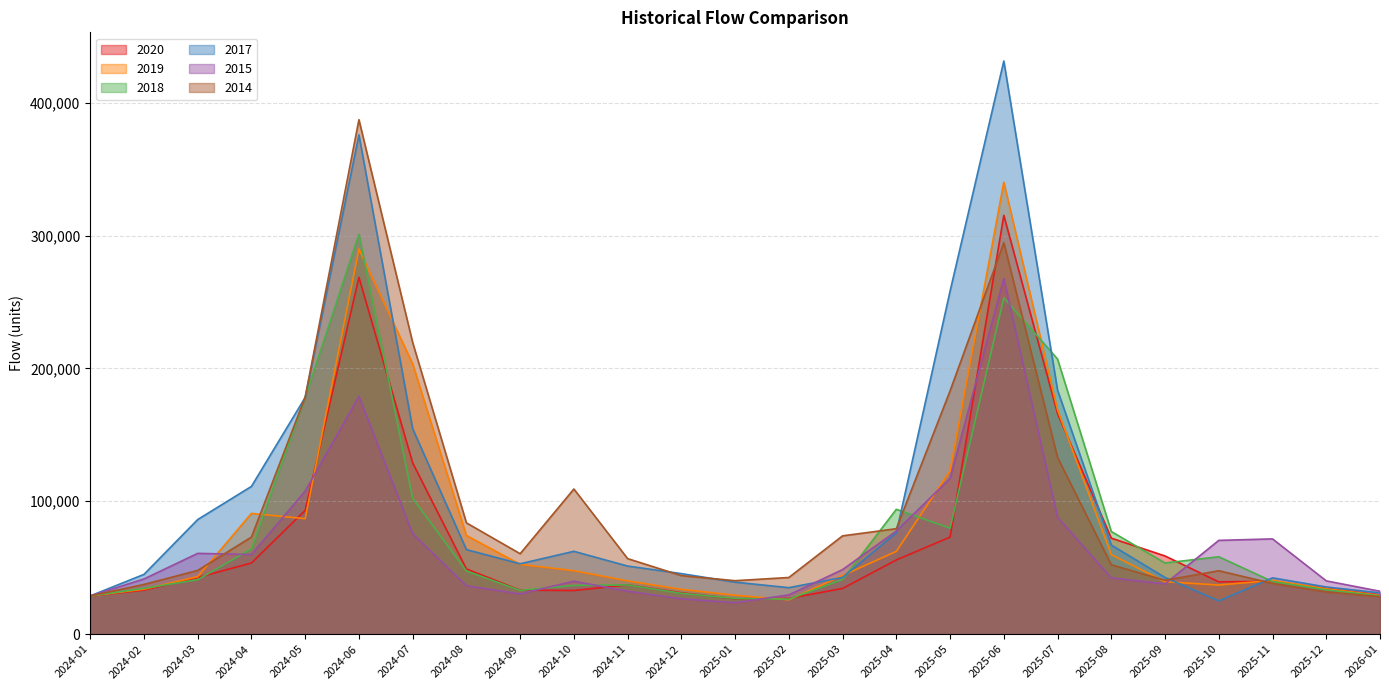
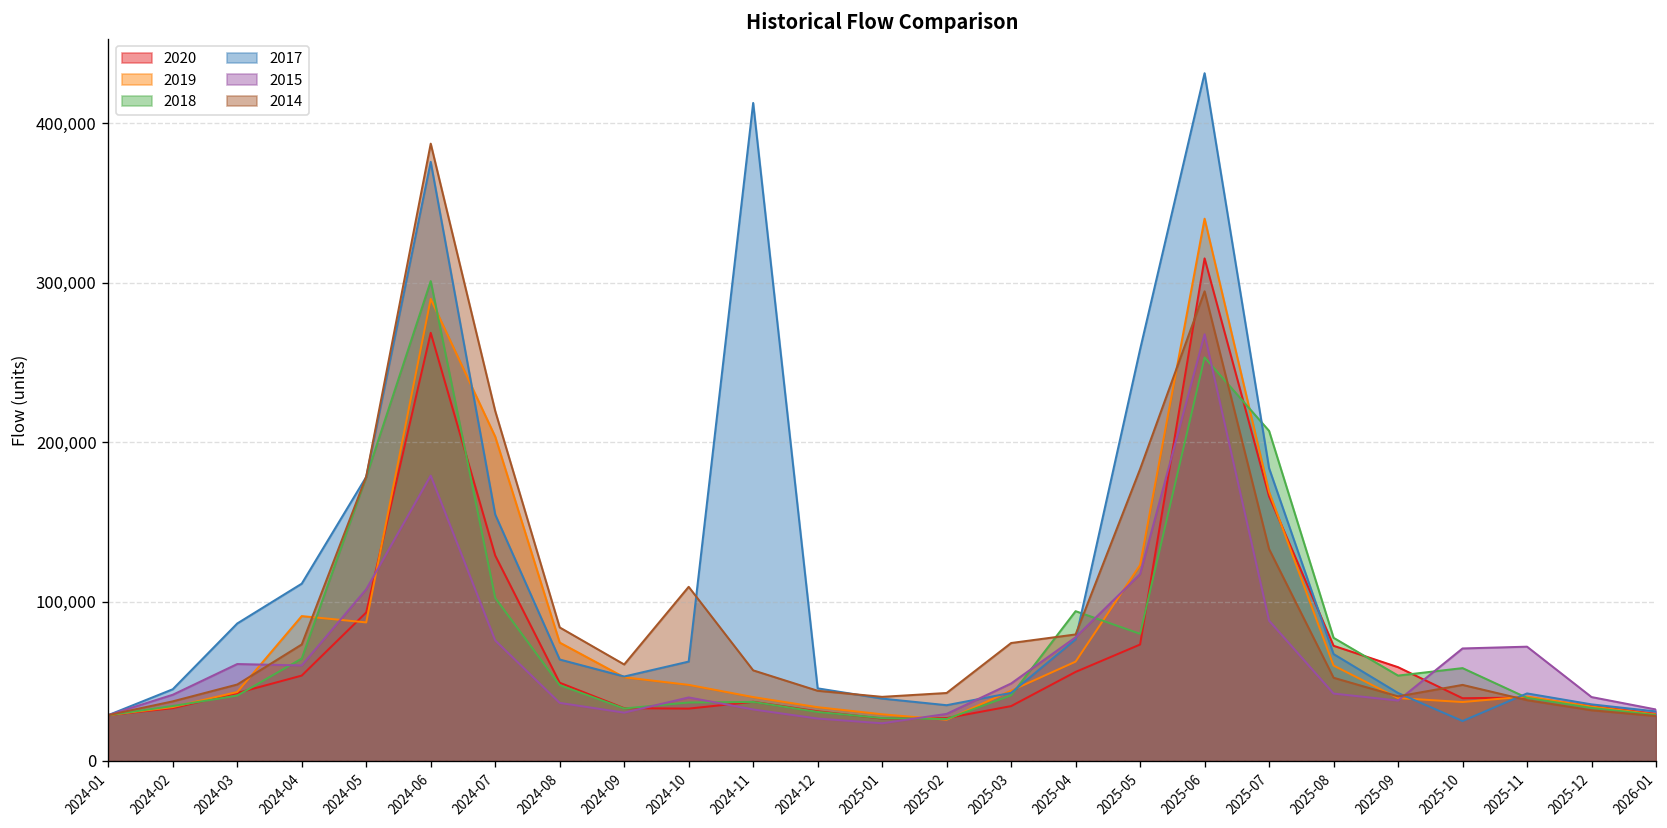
  {
    "2019": {
      "2024-04": "91,000",
      "2024-05": "87,000",
      "2024-06": "290,000",
      "2024-07": "203,000",
      "2024-08": "74,000",
      "2024-10": "48,000",
      "2024-11": "40,000",
      "2024-12": "34,000",
      "2025-01": "29,000",
      "2025-04": "62,000",
      "2025-05": "123,000",
      "2025-06": "340,000",
      "2025-07": "169,000",
      "2025-08": "60,000",
      "2025-10": "37,000"
    },
    "2018": {
      "2024-04": "64,000",
      "2024-06": "301,000",
      "2024-07": "102,000",
      "2024-10": "37,000",
      "2025-04": "94,000",
      "2025-05": "80,000",
      "2025-06": "253,000",
      "2025-07": "207,000",
      "2025-08": "77,000",
      "2025-09": "54,000",
      "2025-10": "58,000"
    },
    "2017": {
      "2024-02": "45,000",
      "2024-03": "86,000",
      "2024-04": "111,000",
      "2024-06": "376,000",
      "2024-07": "155,000",
      "2024-08": "64,000",
      "2024-10": "62,000",
-     "2024-11": "51,000",
+     "2024-11": "413,000",
      "2025-02": "35,000",
      "2025-05": "258,000",
      "2025-06": "431,000",
      "2025-07": "184,000",
      "2025-08": "67,000",
      "2025-09": "43,000",
      "2025-10": "25,000",
      "2025-11": "42,000"
    },
    "2015": {
      "2024-02": "42,000",
      "2024-03": "61,000",
      "2024-04": "60,000",
      "2024-05": "108,000",
      "2024-06": "179,000",
      "2024-07": "76,000",
      "2024-08": "36,000",
      "2024-09": "30,000",
      "2024-10": "40,000",
      "2024-11": "32,000",
      "2024-12": "27,000",
      "2025-01": "24,000",
      "2025-02": "30,000",
      "2025-03": "49,000",
      "2025-05": "117,000",
      "2025-06": "268,000",
      "2025-07": "88,000",
      "2025-08": "42,000",
      "2025-10": "71,000",
      "2025-11": "72,000",
      "2025-12": "40,000"
    }
  }
